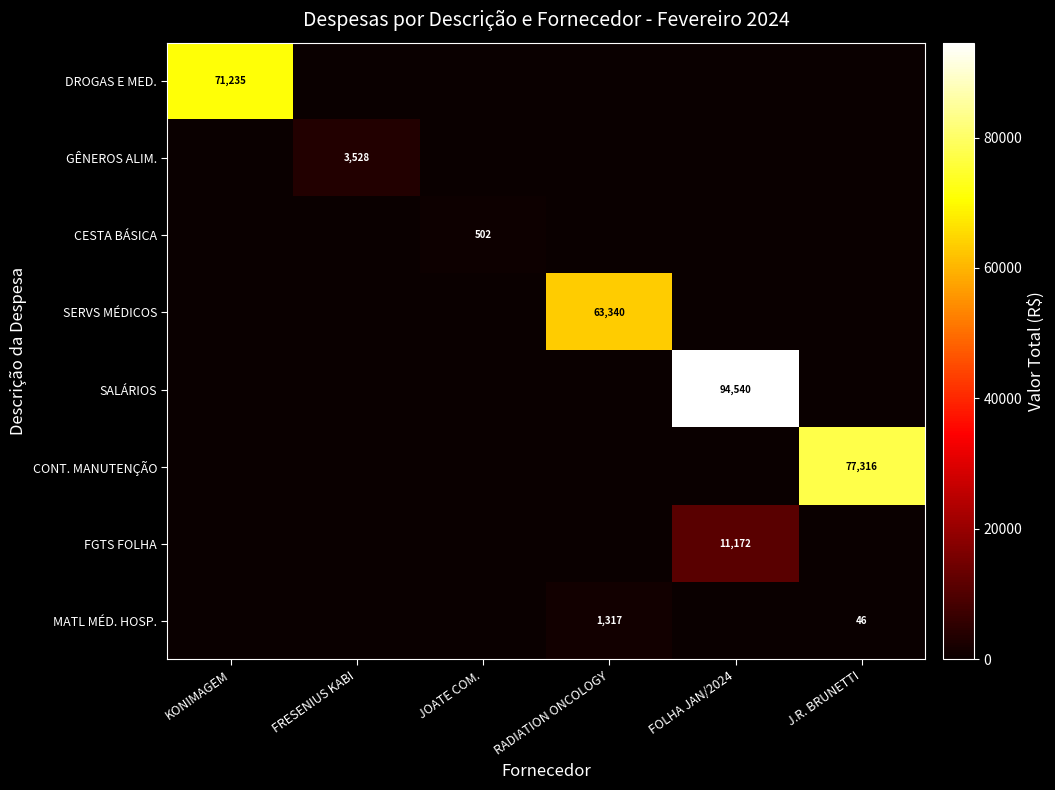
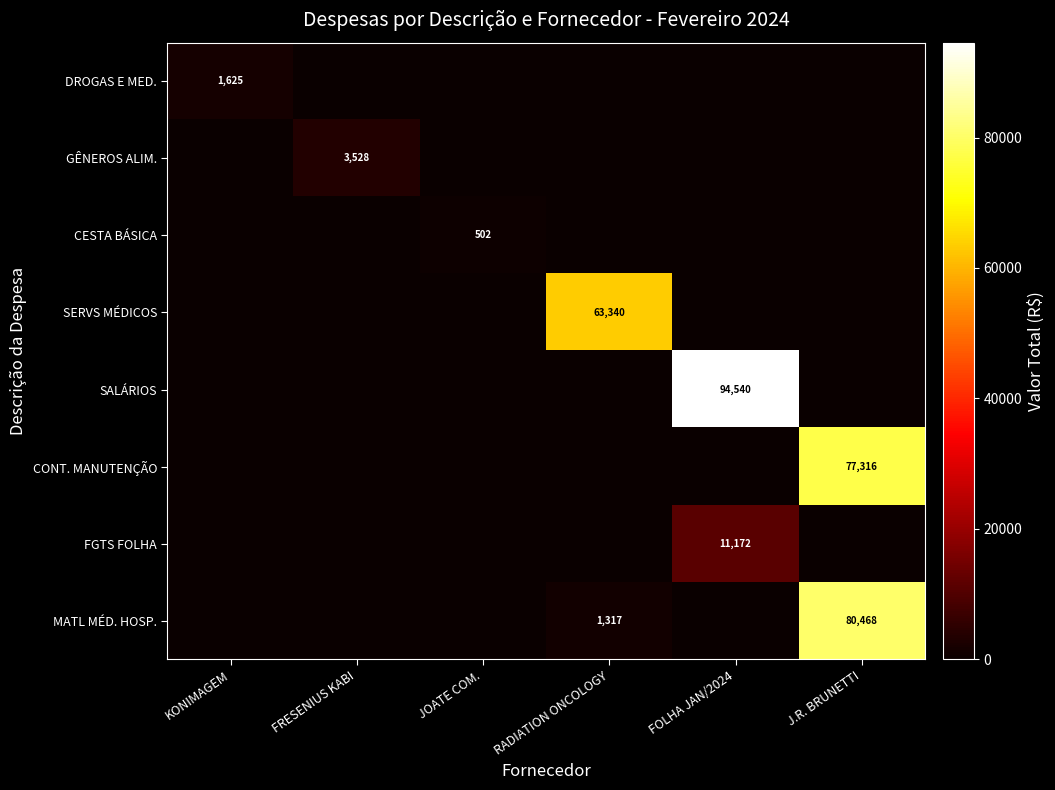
  {
    "DROGAS E MED.": {
-     "KONIMAGEM": "71,235"
+     "KONIMAGEM": "1,625"
    },
    "GÊNEROS ALIM.": {
      "FRESENIUS KABI": "3,528"
    },
    "CESTA BÁSICA": {
      "JOATE COM.": "502"
    },
    "SERVS MÉDICOS": {
      "RADIATION ONCOLOGY": "63,340"
    },
    "SALÁRIOS": {
      "FOLHA JAN/2024": "94,540"
    },
    "CONT. MANUTENÇÃO": {
      "J.R. BRUNETTI": "77,316"
    },
    "FGTS FOLHA": {
      "FOLHA JAN/2024": "11,172"
    },
    "MATL MÉD. HOSP.": {
      "RADIATION ONCOLOGY": "1,317",
-     "J.R. BRUNETTI": "46"
+     "J.R. BRUNETTI": "80,468"
    }
  }
